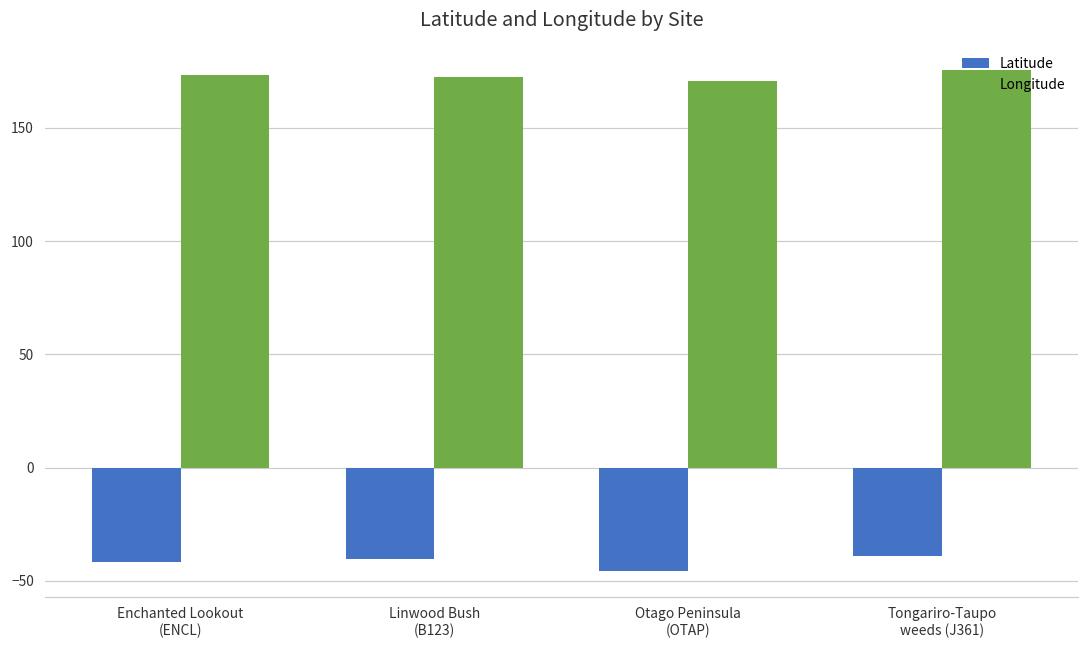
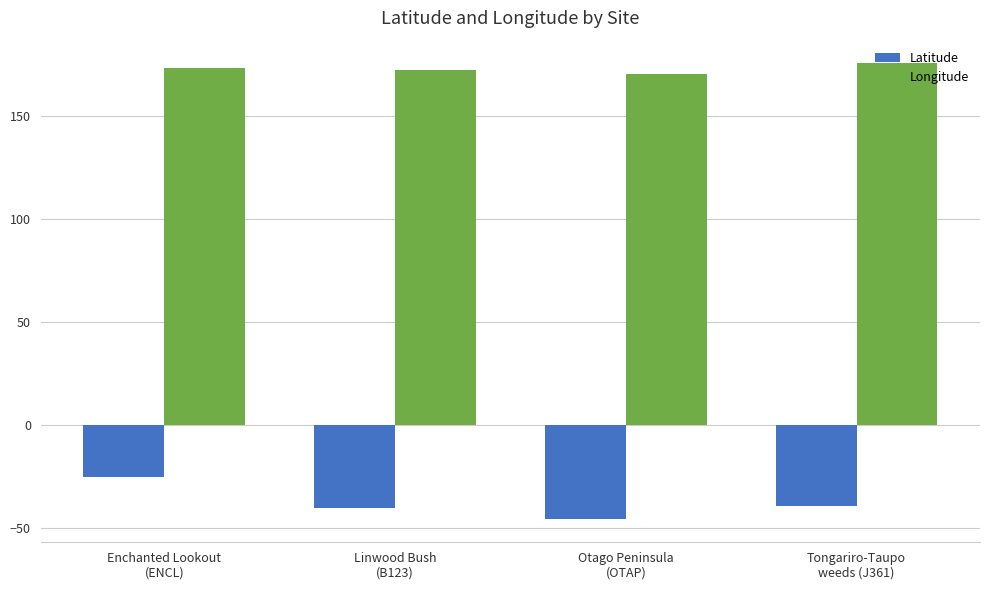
  {
    "Latitude": {
-     "Enchanted Lookout (ENCL)": -42,
+     "Enchanted Lookout (ENCL)": -25,
      "Linwood Bush (B123)": -40,
      "Otago Peninsula (OTAP)": -46,
      "Tongariro-Taupo weeds (J361)": -39
    },
    "Longitude": {
      "Enchanted Lookout (ENCL)": 173,
      "Linwood Bush (B123)": 172,
      "Otago Peninsula (OTAP)": 171,
      "Tongariro-Taupo weeds (J361)": 176
    }
  }
